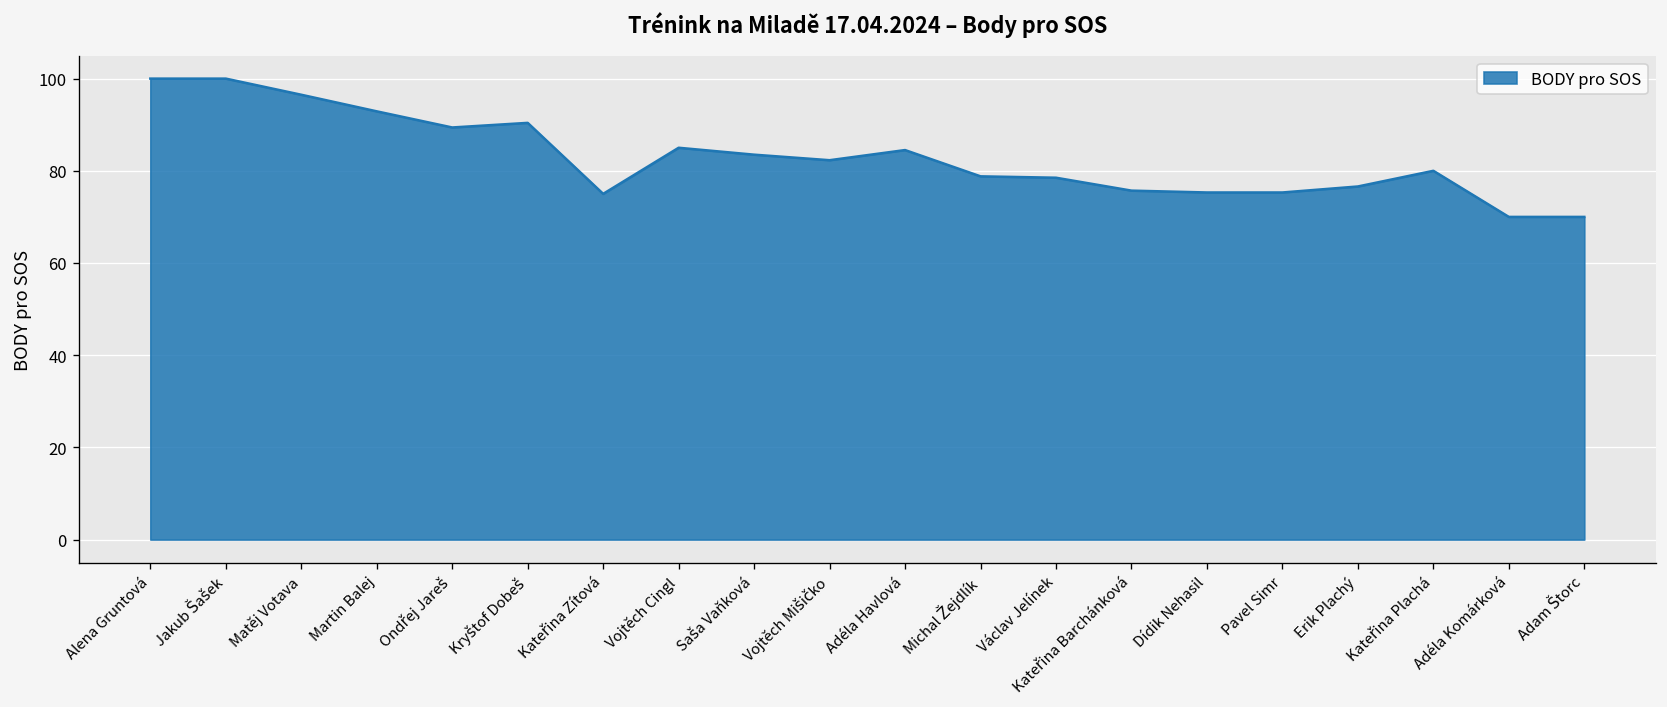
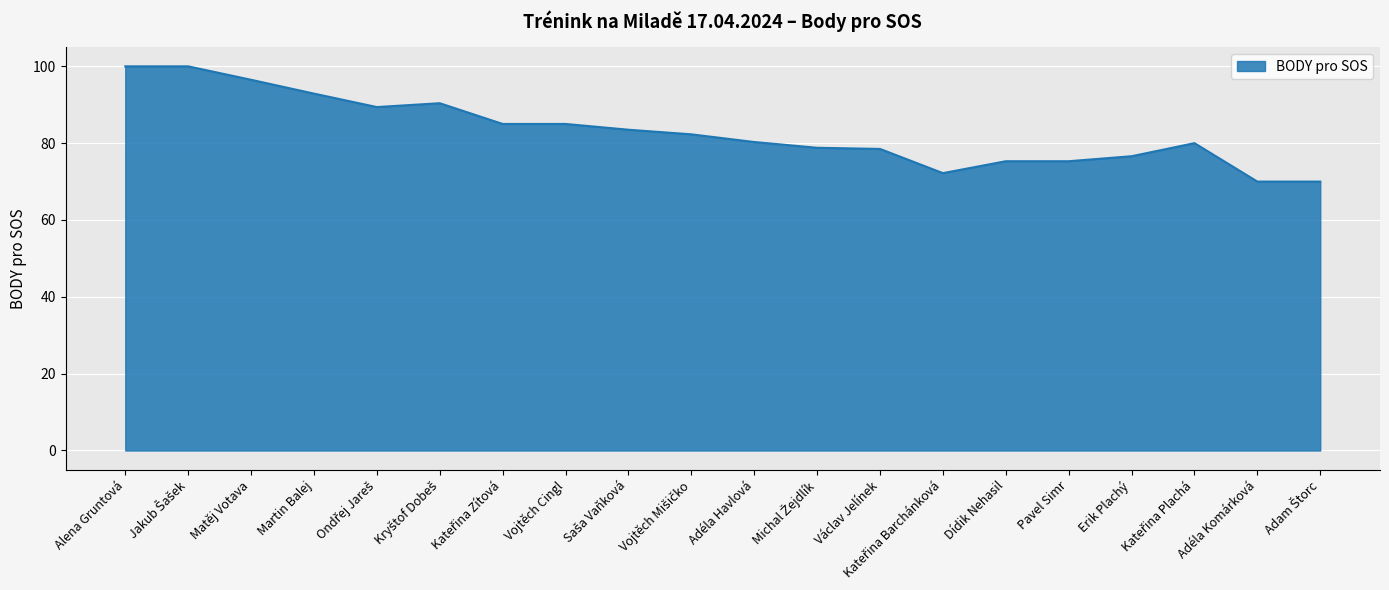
  {
    "Alena Gruntová": 100,
    "Jakub Šašek": 100,
    "Matěj Votava": 97,
    "Martin Balej": 93,
    "Ondřej Jareš": 89,
    "Kryštof Dobeš": 90,
-   "Kateřina Zítová": 75,
+   "Kateřina Zítová": 85,
    "Vojtěch Cingl": 85,
    "Saša Vaňková": 84,
    "Vojtěch Mišičko": 82,
-   "Adéla Havlová": 85,
+   "Adéla Havlová": 80,
    "Michal Žejdlík": 79,
    "Václav Jelínek": 79,
-   "Kateřina Barchánková": 76,
+   "Kateřina Barchánková": 72,
    "Dídik Nehasil": 75,
    "Pavel Simr": 75,
    "Erik Plachý": 77,
    "Kateřina Plachá": 80,
    "Adéla Komárková": 70,
    "Adam Štorc": 70
  }
